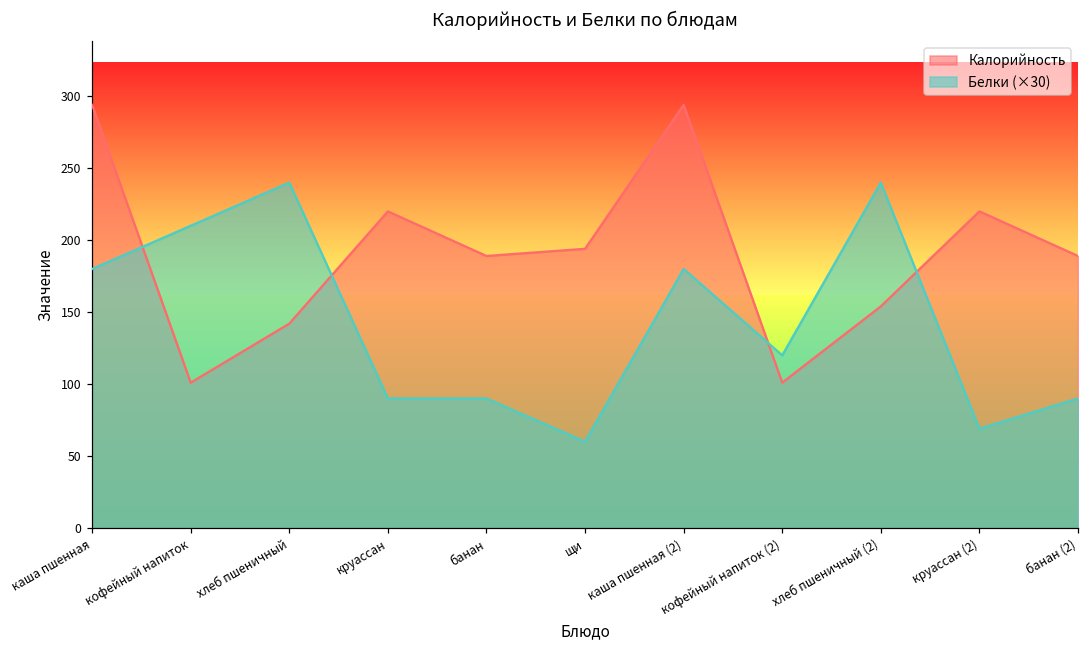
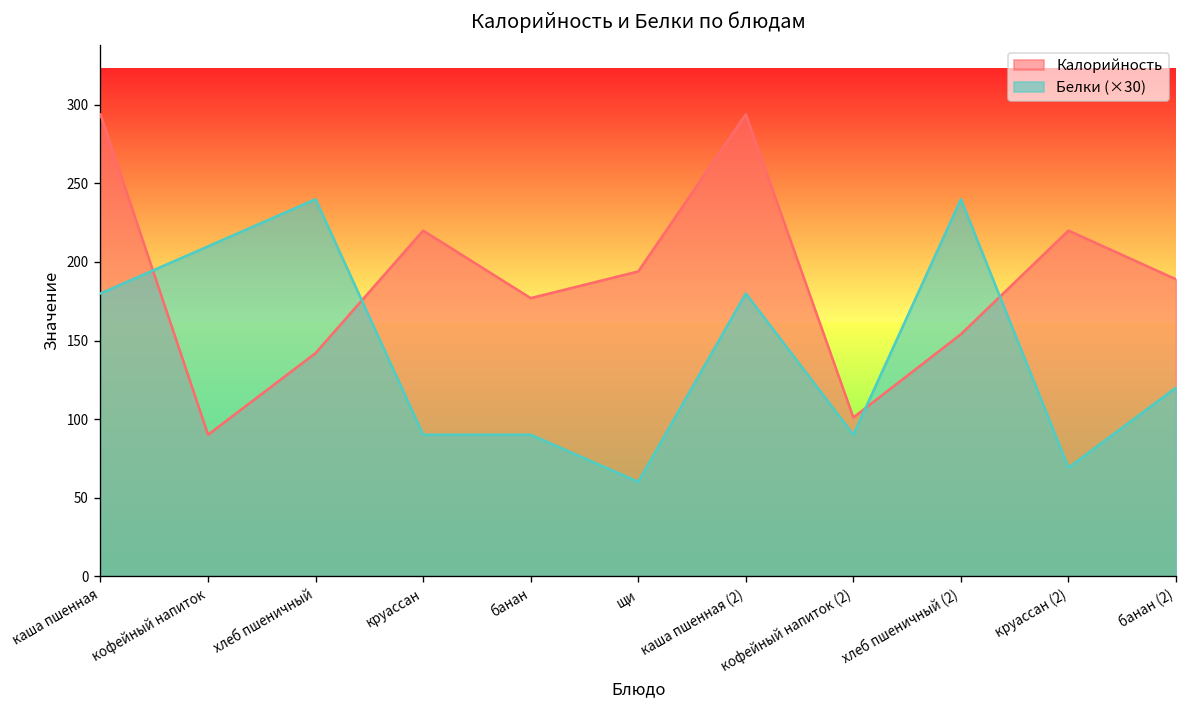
  {
    "Калорийность": {
      "каша пшенная": 294,
-     "кофейный напиток": 101,
+     "кофейный напиток": 90,
      "хлеб пшеничный": 142,
      "круассан": 220,
-     "банан": 189,
+     "банан": 177,
      "щи": 194,
      "каша пшенная (2)": 294,
      "кофейный напиток (2)": 101,
      "хлеб пшеничный (2)": 154,
      "круассан (2)": 220,
      "банан (2)": 189
    },
    "Белки (×30)": {
      "каша пшенная": 180,
      "кофейный напиток": 210,
      "хлеб пшеничный": 240,
      "круассан": 90,
      "банан": 90,
      "щи": 60,
      "каша пшенная (2)": 180,
-     "кофейный напиток (2)": 120,
+     "кофейный напиток (2)": 90,
      "хлеб пшеничный (2)": 240,
      "круассан (2)": 69,
-     "банан (2)": 90
+     "банан (2)": 120
    }
  }
